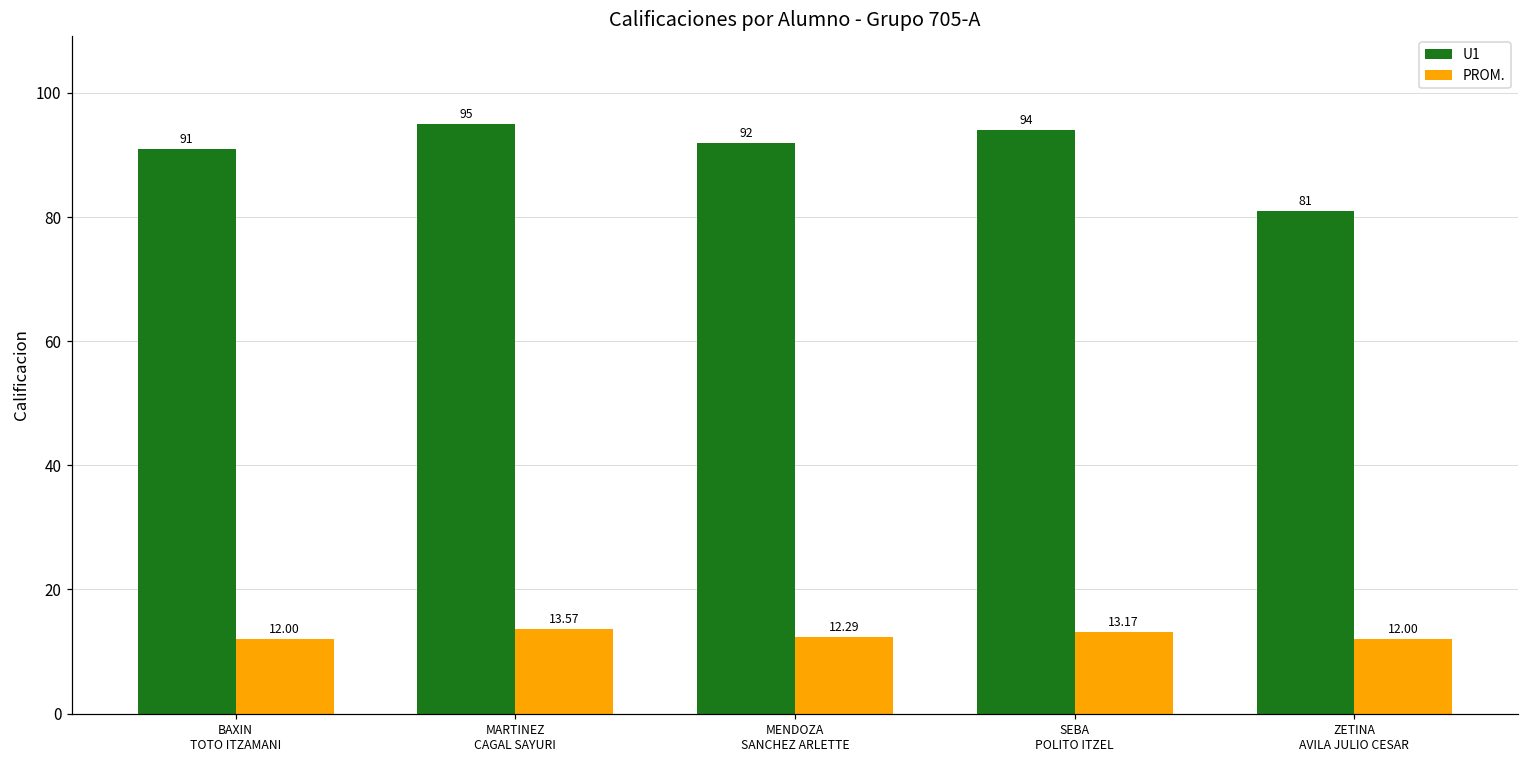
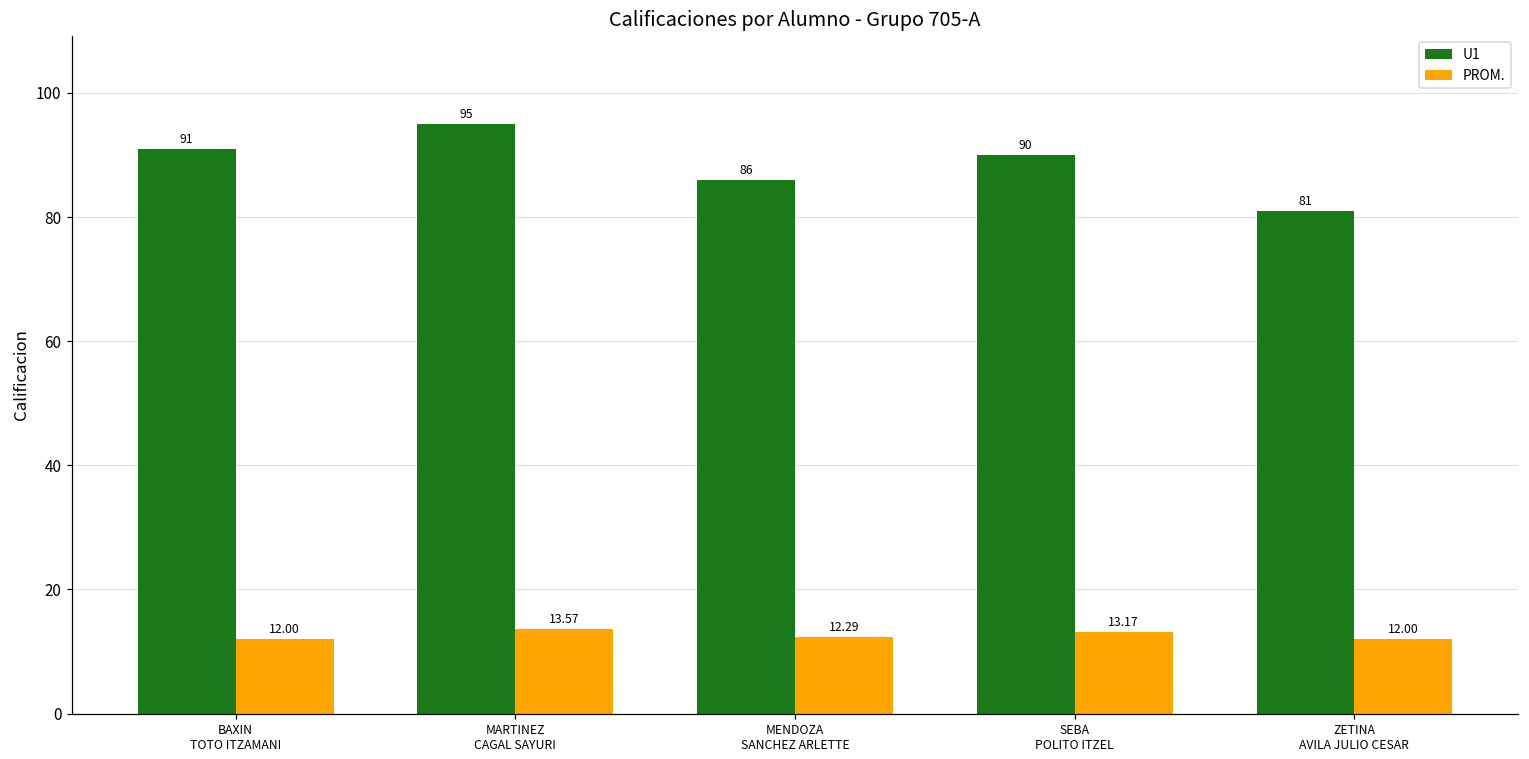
  {
    "U1": {
      "BAXIN TOTO ITZAMANI": 91,
      "MARTINEZ CAGAL SAYURI": 95,
-     "MENDOZA SANCHEZ ARLETTE": 92,
-     "SEBA POLITO ITZEL": 94,
+     "MENDOZA SANCHEZ ARLETTE": 86,
+     "SEBA POLITO ITZEL": 90,
      "ZETINA AVILA JULIO CESAR": 81
    },
    "PROM.": {
      "BAXIN TOTO ITZAMANI": 12.00,
      "MARTINEZ CAGAL SAYURI": 13.57,
      "MENDOZA SANCHEZ ARLETTE": 12.29,
      "SEBA POLITO ITZEL": 13.17,
      "ZETINA AVILA JULIO CESAR": 12.00
    }
  }
